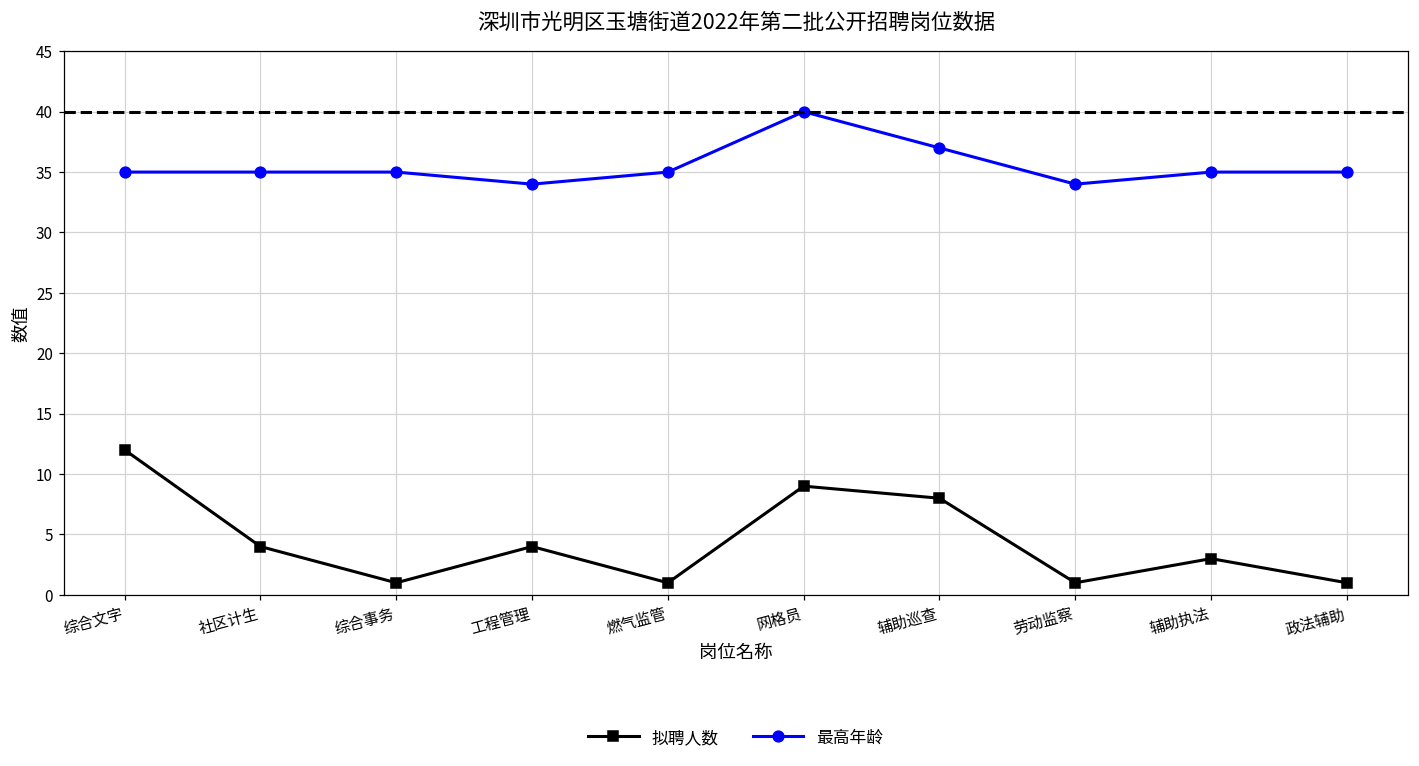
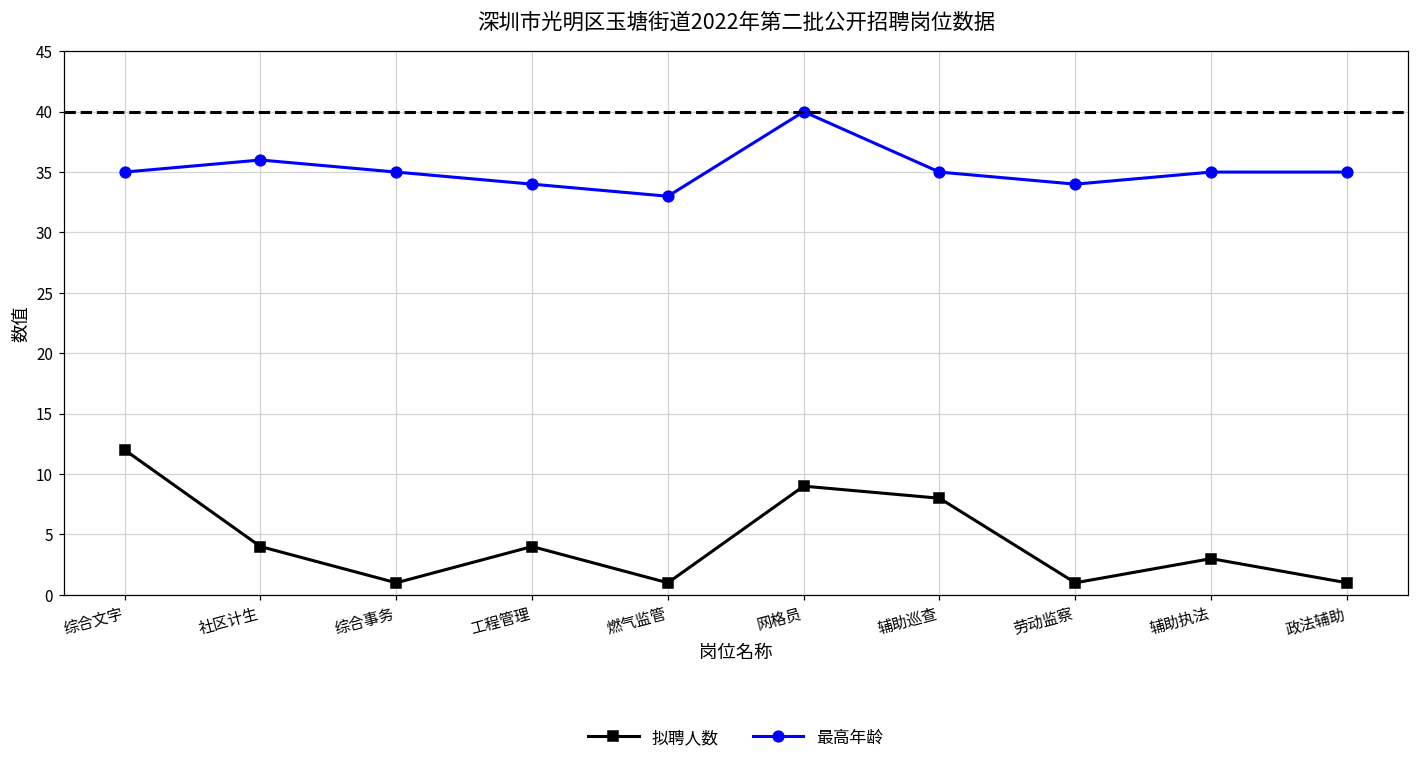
  {
    "拟聘人数": {
      "综合文字": 12,
      "社区计生": 4,
      "综合事务": 1,
      "工程管理": 4,
      "燃气监管": 1,
      "网格员": 9,
      "辅助巡查": 8,
      "劳动监察": 1,
      "辅助执法": 3,
      "政法辅助": 1
    },
    "最高年龄": {
      "综合文字": 35,
-     "社区计生": 35,
+     "社区计生": 36,
      "综合事务": 35,
      "工程管理": 34,
-     "燃气监管": 35,
+     "燃气监管": 33,
      "网格员": 40,
-     "辅助巡查": 37,
+     "辅助巡查": 35,
      "劳动监察": 34,
      "辅助执法": 35,
      "政法辅助": 35
    }
  }
